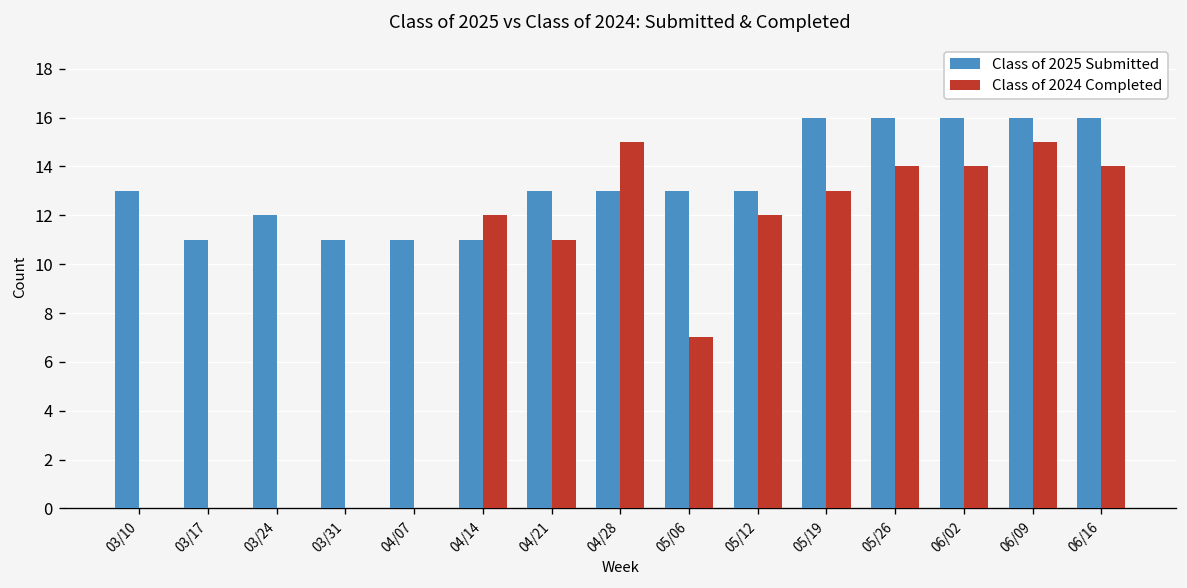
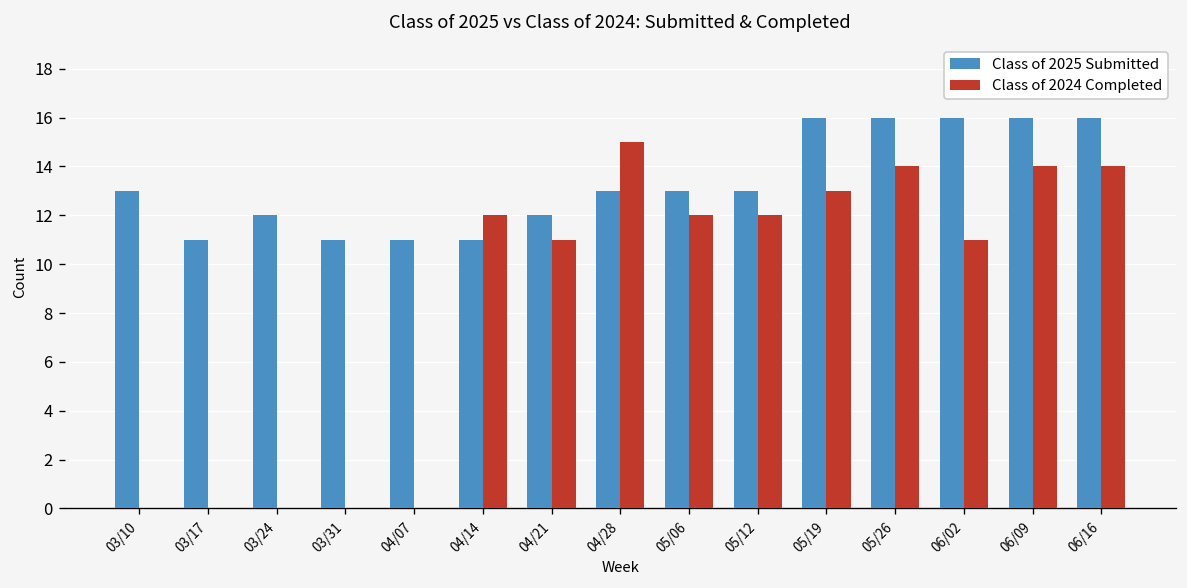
  {
    "Class of 2025 Submitted": {
      "03/10": 13,
      "03/17": 11,
      "03/24": 12,
      "03/31": 11,
      "04/07": 11,
      "04/14": 11,
-     "04/21": 13,
+     "04/21": 12,
      "04/28": 13,
      "05/06": 13,
      "05/12": 13,
      "05/19": 16,
      "05/26": 16,
      "06/02": 16,
      "06/09": 16,
      "06/16": 16
    },
    "Class of 2024 Completed": {
      "03/10": 0,
      "03/17": 0,
      "03/24": 0,
      "03/31": 0,
      "04/07": 0,
      "04/14": 12,
      "04/21": 11,
      "04/28": 15,
-     "05/06": 7,
+     "05/06": 12,
      "05/12": 12,
      "05/19": 13,
      "05/26": 14,
-     "06/02": 14,
-     "06/09": 15,
+     "06/02": 11,
+     "06/09": 14,
      "06/16": 14
    }
  }
